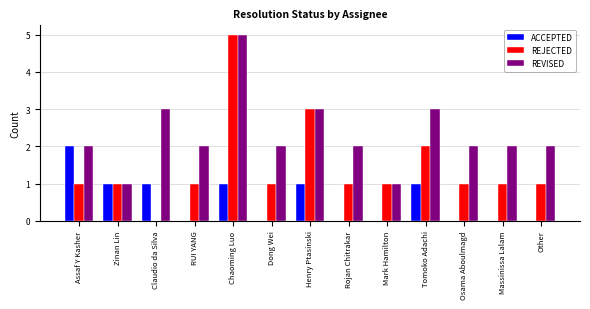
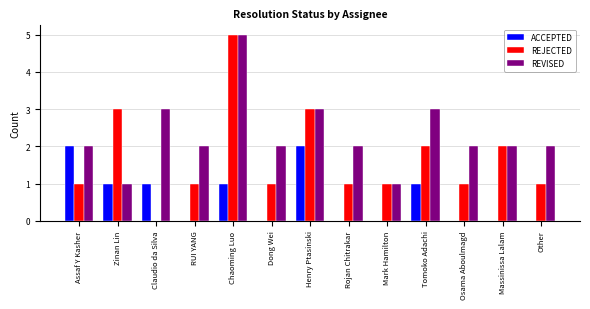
  {
    "ACCEPTED": {
      "Assaf Y Kasher": 2,
      "Zinan Lin": 1,
      "Claudio da Silva": 1,
      "RUI YANG": 0,
      "Chaoming Luo": 1,
      "Dong Wei": 0,
-     "Henry Ptasinski": 1,
+     "Henry Ptasinski": 2,
      "Rojan Chitrakar": 0,
      "Mark Hamilton": 0,
      "Tomoko Adachi": 1,
      "Osama Aboulmagd": 0,
      "Massinissa Lalam": 0,
      "Other": 0
    },
    "REJECTED": {
      "Assaf Y Kasher": 1,
-     "Zinan Lin": 1,
+     "Zinan Lin": 3,
      "Claudio da Silva": 0,
      "RUI YANG": 1,
      "Chaoming Luo": 5,
      "Dong Wei": 1,
      "Henry Ptasinski": 3,
      "Rojan Chitrakar": 1,
      "Mark Hamilton": 1,
      "Tomoko Adachi": 2,
      "Osama Aboulmagd": 1,
-     "Massinissa Lalam": 1,
+     "Massinissa Lalam": 2,
      "Other": 1
    },
    "REVISED": {
      "Assaf Y Kasher": 2,
      "Zinan Lin": 1,
      "Claudio da Silva": 3,
      "RUI YANG": 2,
      "Chaoming Luo": 5,
      "Dong Wei": 2,
      "Henry Ptasinski": 3,
      "Rojan Chitrakar": 2,
      "Mark Hamilton": 1,
      "Tomoko Adachi": 3,
      "Osama Aboulmagd": 2,
      "Massinissa Lalam": 2,
      "Other": 2
    }
  }
